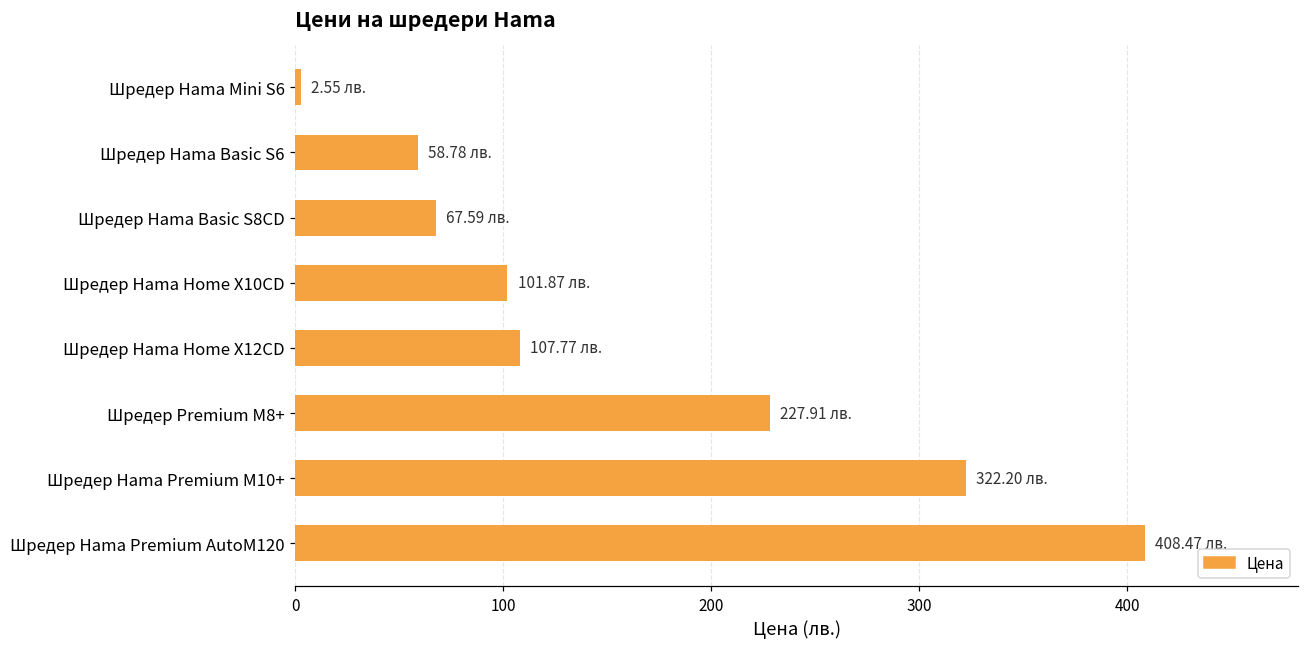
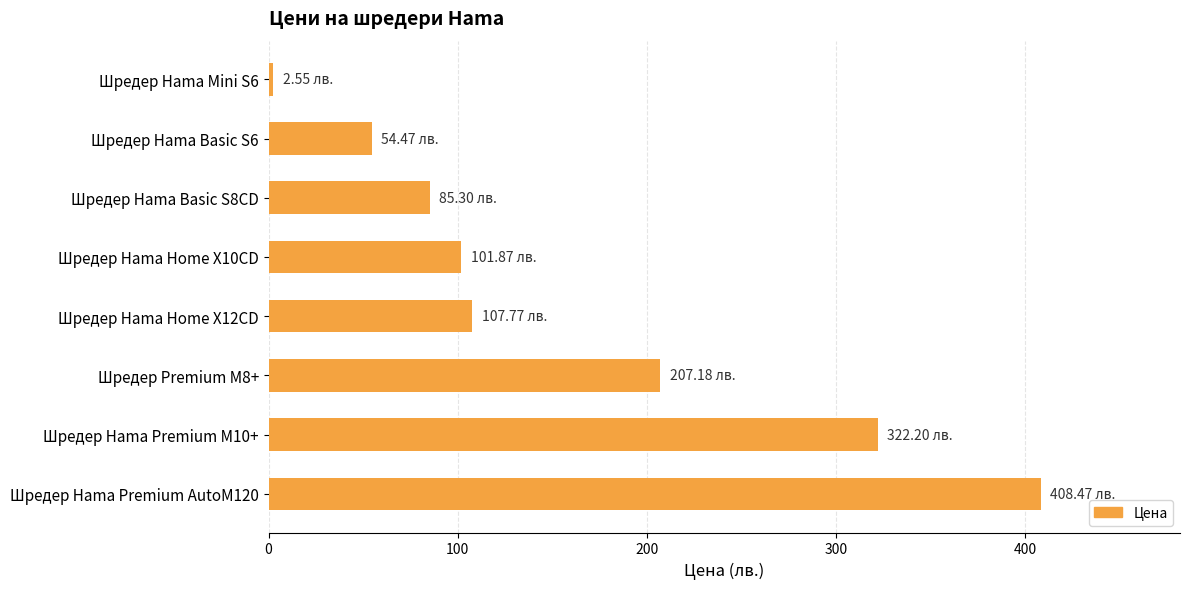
  {
    "Шредер Hama Mini S6": 2.55,
-   "Шредер Hama Basic S6": 58.78,
-   "Шредер Hama Basic S8CD": 67.59,
+   "Шредер Hama Basic S6": 54.47,
+   "Шредер Hama Basic S8CD": 85.30,
    "Шредер Hama Home X10CD": 101.87,
    "Шредер Hama Home X12CD": 107.77,
-   "Шредер Premium M8+": 227.91,
+   "Шредер Premium M8+": 207.18,
    "Шредер Hama Premium M10+": 322.20
  }
